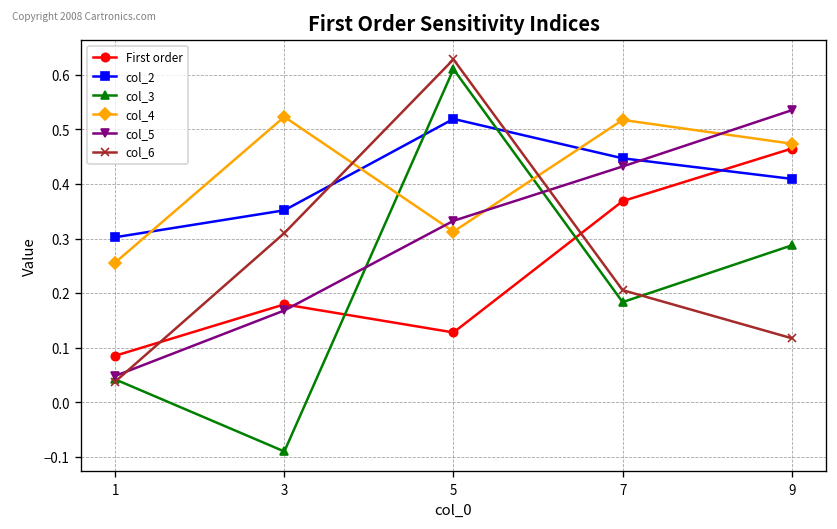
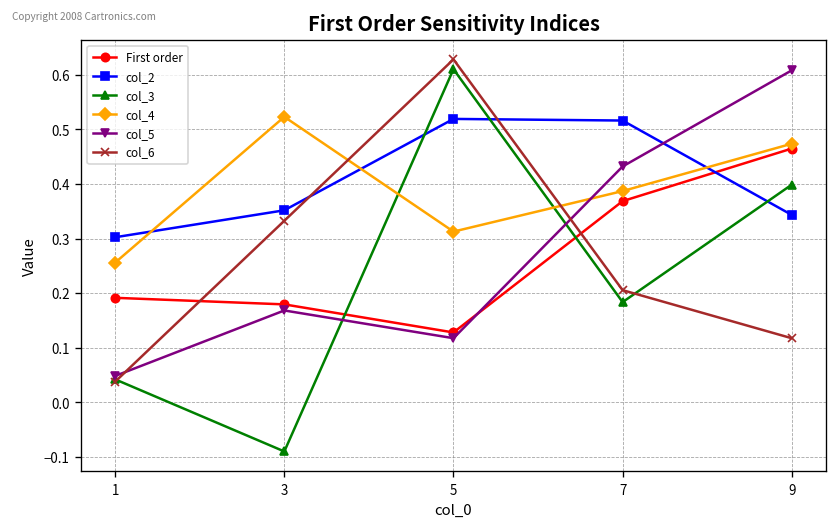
  {
    "First order": {
-     "1": 0.09,
+     "1": 0.19,
      "3": 0.18,
      "5": 0.13,
      "7": 0.37,
      "9": 0.46
    },
    "col_2": {
      "1": 0.30,
      "3": 0.35,
      "5": 0.52,
-     "7": 0.45,
-     "9": 0.41
+     "7": 0.52,
+     "9": 0.34
    },
    "col_3": {
      "3": -0.09,
      "5": 0.61,
      "7": 0.18,
-     "9": 0.29
+     "9": 0.40
    },
    "col_4": {
      "1": 0.26,
      "3": 0.52,
      "5": 0.31,
-     "7": 0.52,
+     "7": 0.39,
      "9": 0.47
    },
    "col_5": {
      "1": 0.05,
      "3": 0.17,
-     "5": 0.33,
+     "5": 0.12,
      "7": 0.43,
-     "9": 0.54
+     "9": 0.61
    },
    "col_6": {
-     "3": 0.31,
+     "3": 0.33,
      "5": 0.63,
      "7": 0.21,
      "9": 0.12
    }
  }
